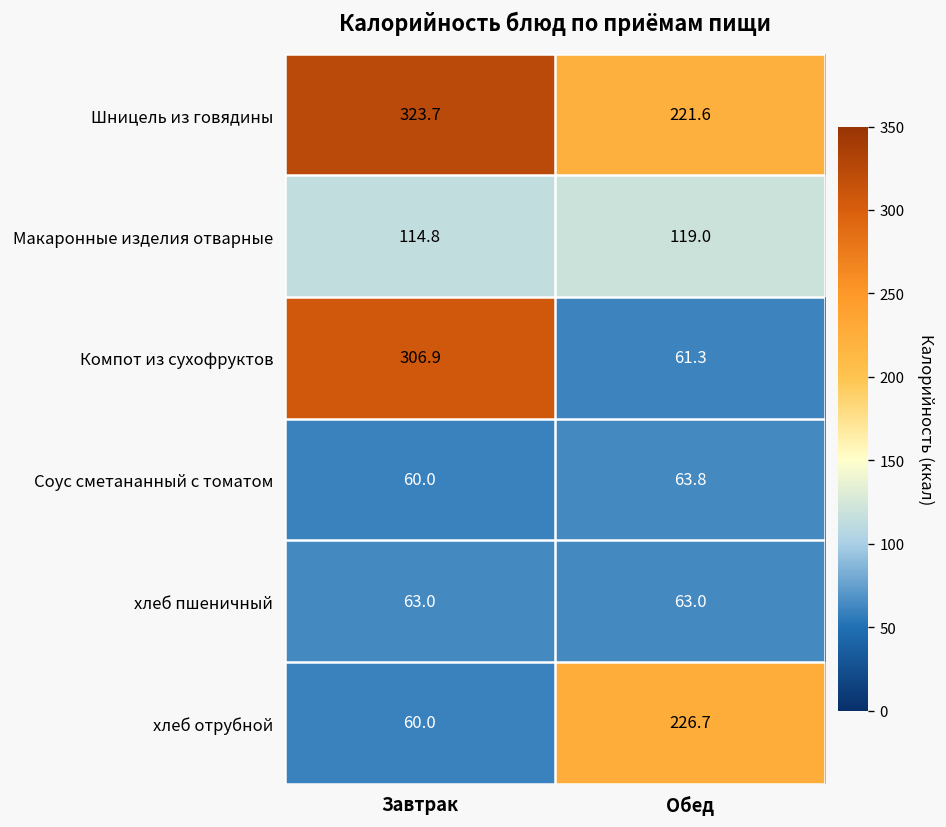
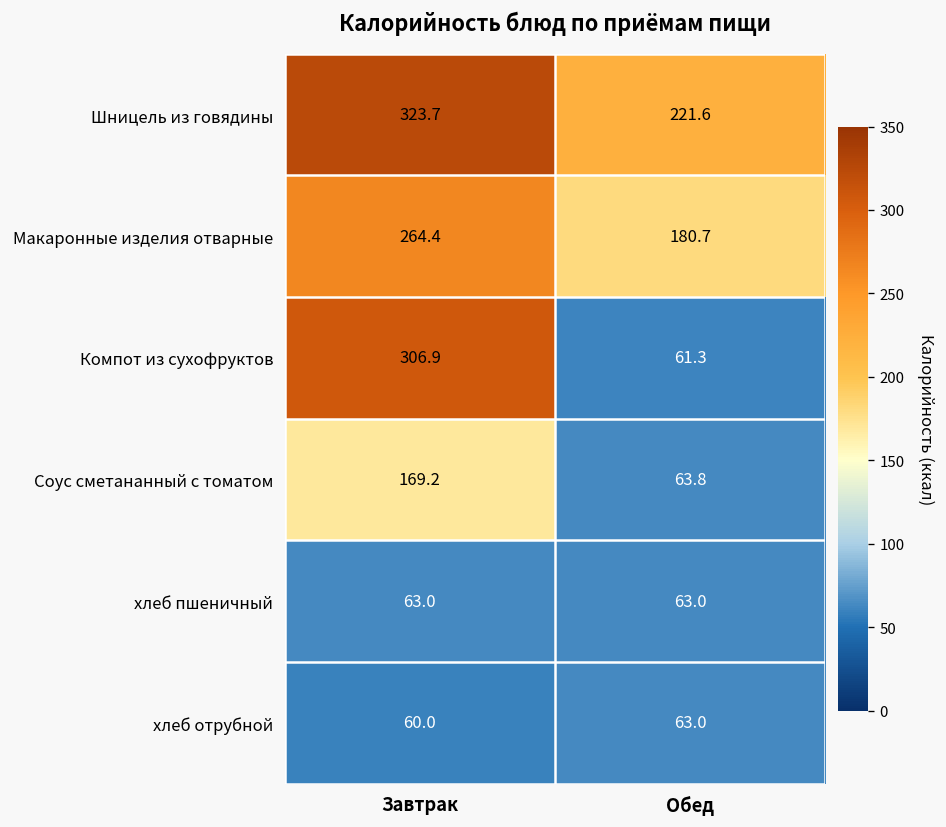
  {
    "Шницель из говядины": {
      "Завтрак": 323.7,
      "Обед": 221.6
    },
    "Макаронные изделия отварные": {
-     "Завтрак": 114.8,
-     "Обед": 119.0
+     "Завтрак": 264.4,
+     "Обед": 180.7
    },
    "Компот из сухофруктов": {
      "Завтрак": 306.9,
      "Обед": 61.3
    },
    "Соус сметананный с томатом": {
-     "Завтрак": 60.0,
+     "Завтрак": 169.2,
      "Обед": 63.8
    },
    "хлеб пшеничный": {
      "Завтрак": 63.0,
      "Обед": 63.0
    },
    "хлеб отрубной": {
      "Завтрак": 60.0,
-     "Обед": 226.7
+     "Обед": 63.0
    }
  }
